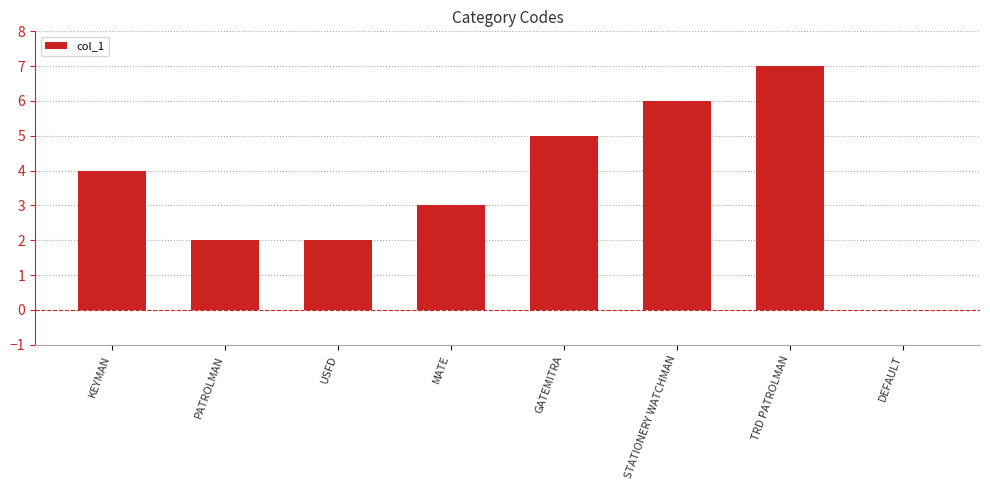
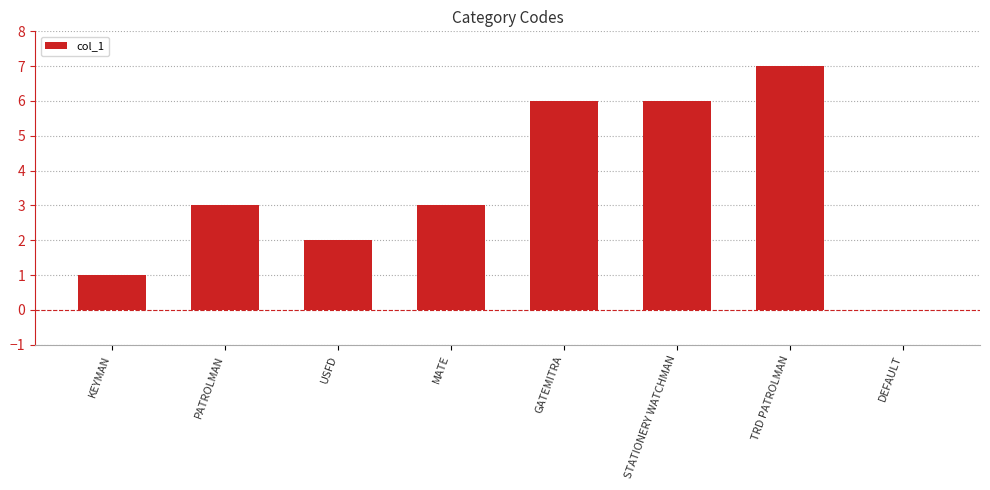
  {
-   "KEYMAN": 4,
-   "PATROLMAN": 2,
+   "KEYMAN": 1,
+   "PATROLMAN": 3,
    "USFD": 2,
    "MATE": 3,
-   "GATEMITRA": 5,
+   "GATEMITRA": 6,
    "STATIONERY WATCHMAN": 6,
    "TRD PATROLMAN": 7,
    "DEFAULT": 0
  }
